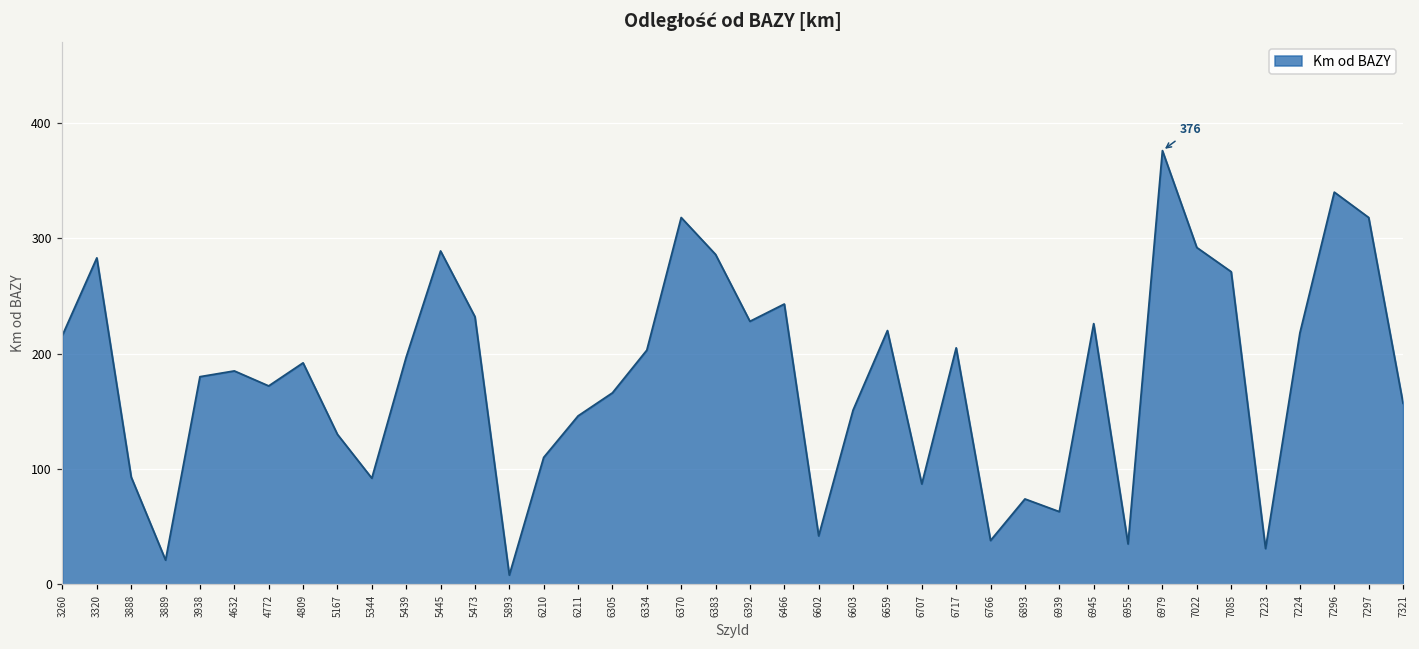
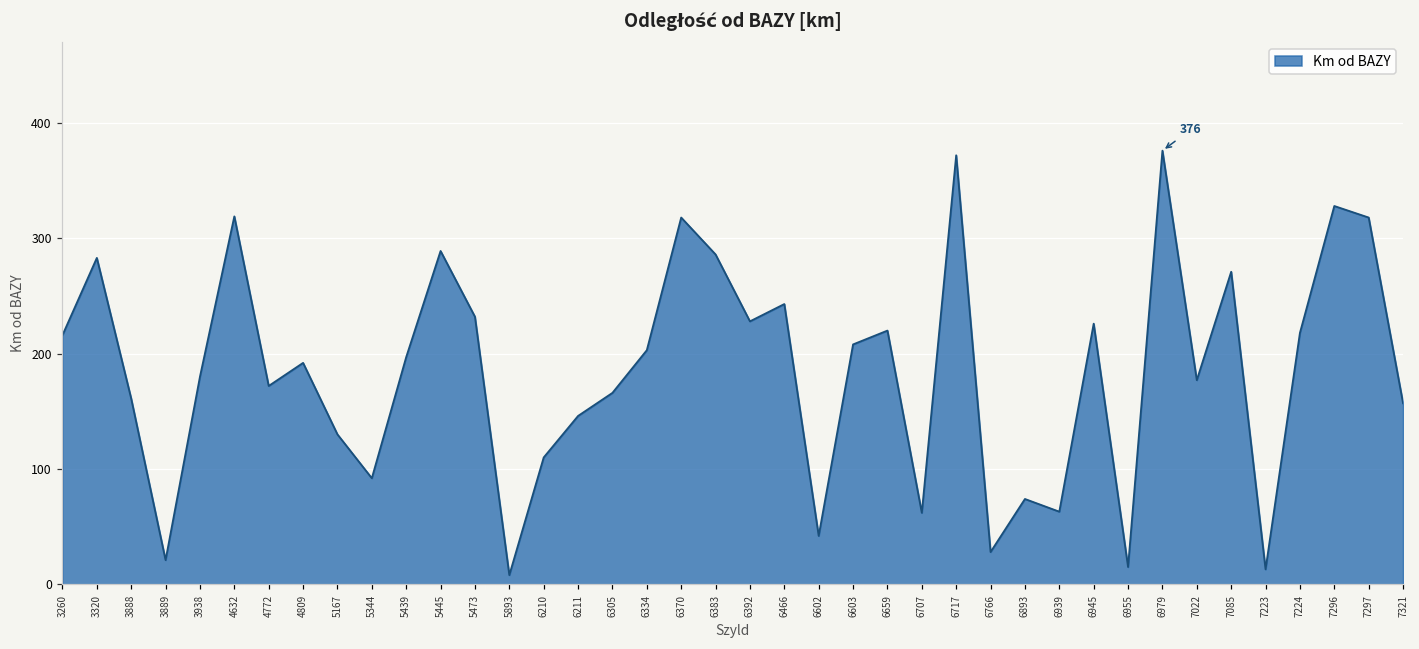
  {
    "3260": 216,
    "3320": 283,
-   "3888": 93,
+   "3888": 161,
    "3889": 21,
    "3938": 180,
-   "4632": 185,
+   "4632": 319,
    "4772": 172,
    "4809": 192,
    "5167": 130,
    "5344": 92,
    "5439": 197,
    "5445": 289,
    "5473": 232,
    "5893": 8,
    "6210": 110,
    "6211": 146,
    "6305": 166,
    "6334": 203,
    "6370": 318,
    "6383": 286,
    "6392": 228,
    "6466": 243,
    "6602": 42,
-   "6603": 151,
+   "6603": 208,
    "6659": 220,
-   "6707": 87,
-   "6717": 205,
-   "6766": 38,
+   "6707": 62,
+   "6717": 372,
+   "6766": 28,
    "6893": 74,
    "6939": 63,
    "6945": 226,
-   "6955": 35,
-   "7022": 292,
+   "6955": 15,
+   "7022": 177,
    "7085": 271,
-   "7223": 31,
+   "7223": 13,
    "7224": 218,
-   "7296": 340,
+   "7296": 328,
    "7297": 318,
    "7321": 157
  }
